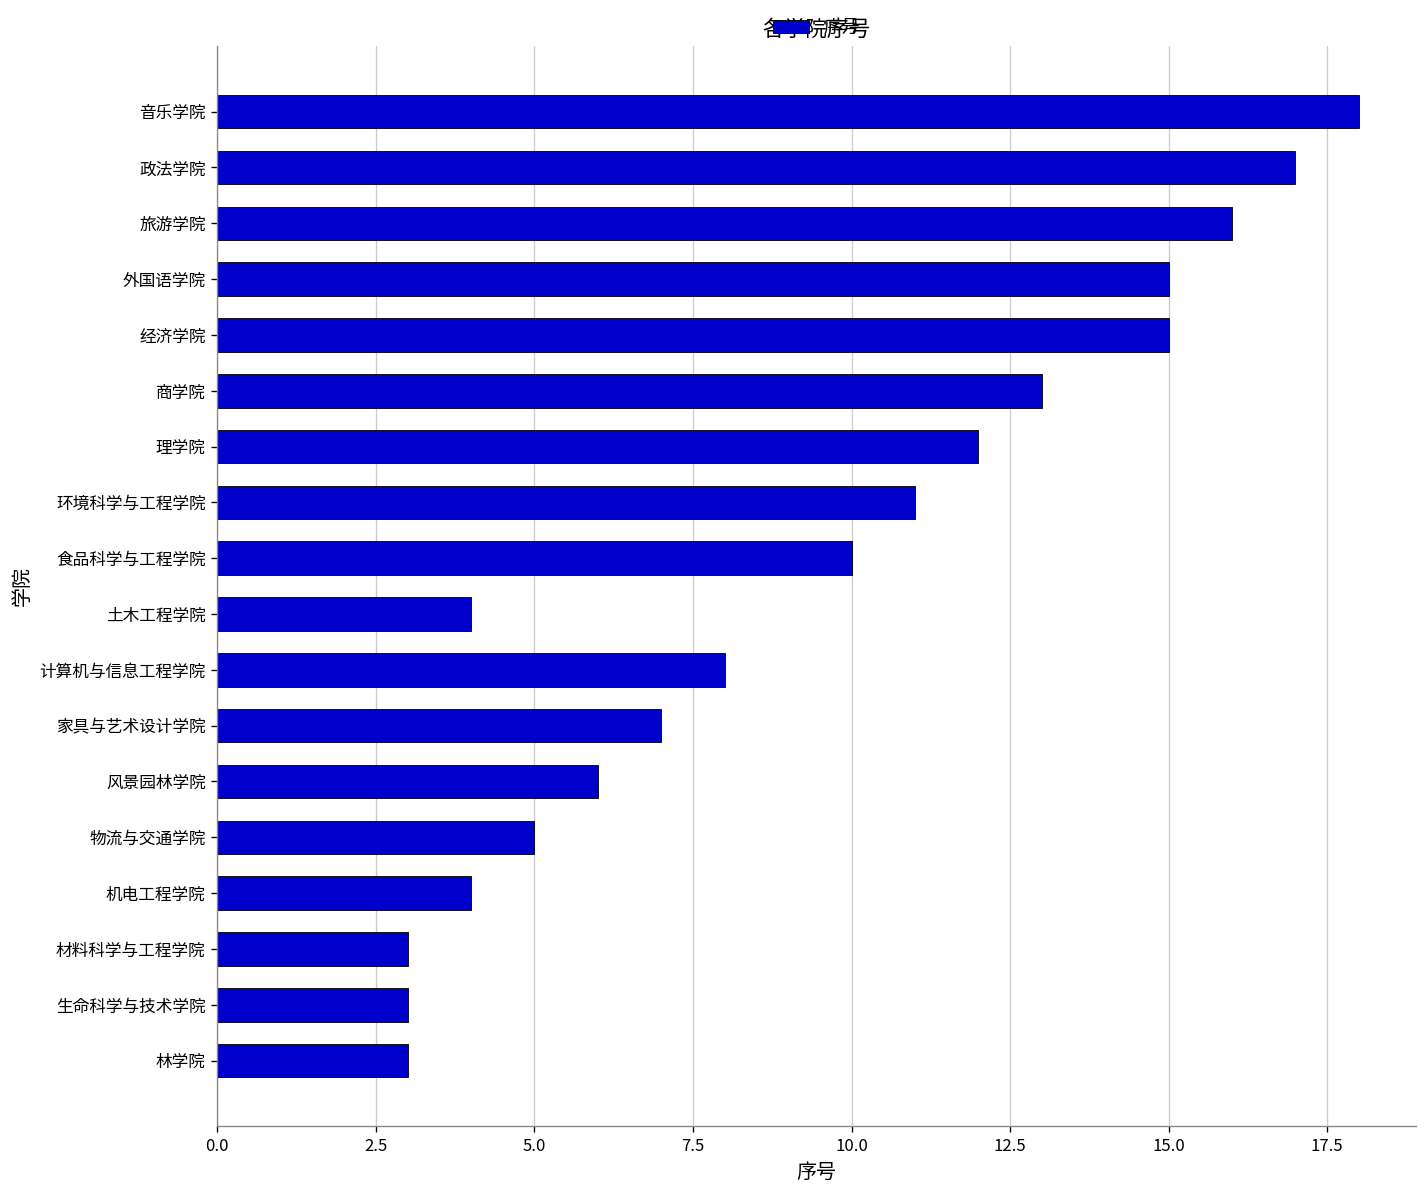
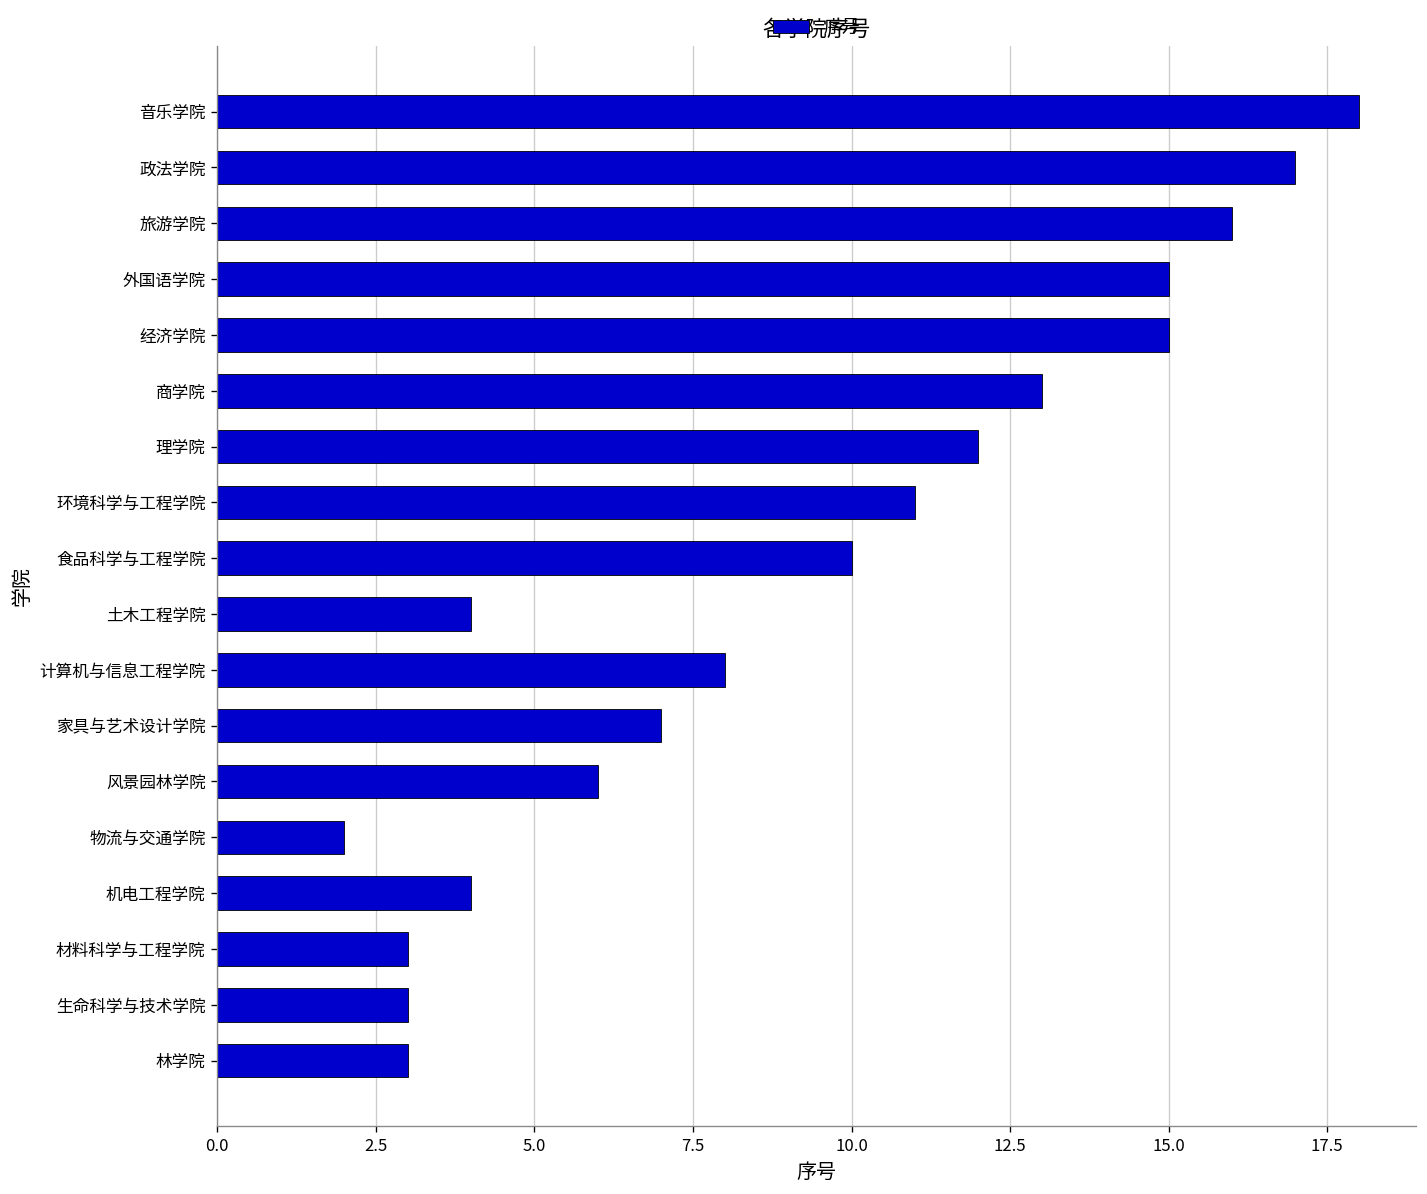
  {
    "音乐学院": 18,
    "政法学院": 17,
    "旅游学院": 16,
    "外国语学院": 15,
    "经济学院": 15,
    "商学院": 13,
    "理学院": 12,
    "环境科学与工程学院": 11,
    "食品科学与工程学院": 10,
    "土木工程学院": 4,
    "计算机与信息工程学院": 8,
    "家具与艺术设计学院": 7,
    "风景园林学院": 6,
-   "物流与交通学院": 5,
+   "物流与交通学院": 2,
    "机电工程学院": 4,
    "材料科学与工程学院": 3,
    "生命科学与技术学院": 3,
    "林学院": 3
  }
